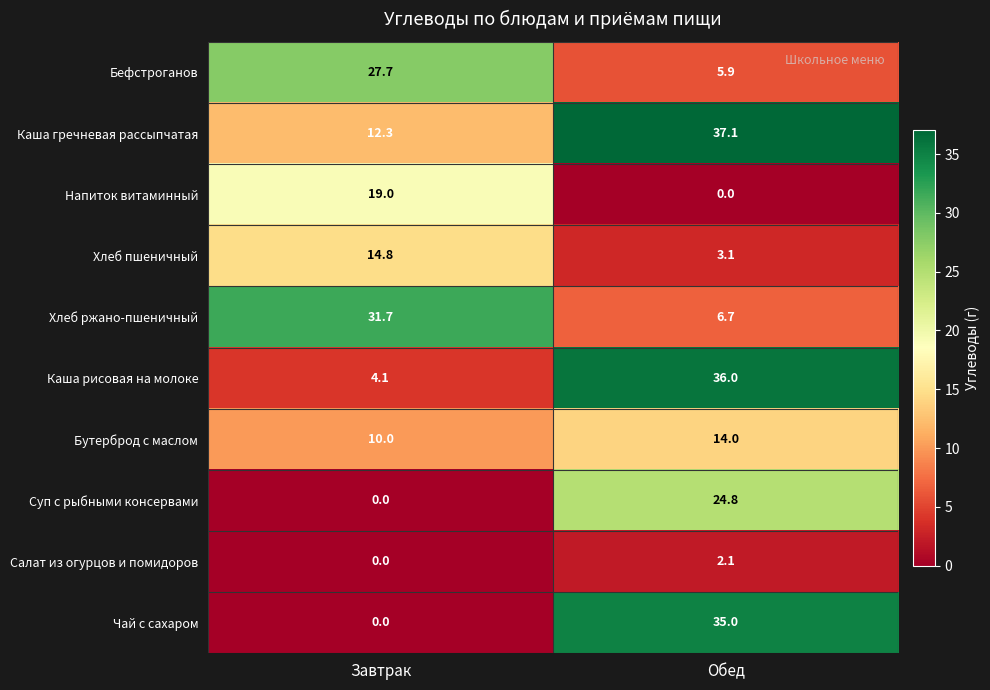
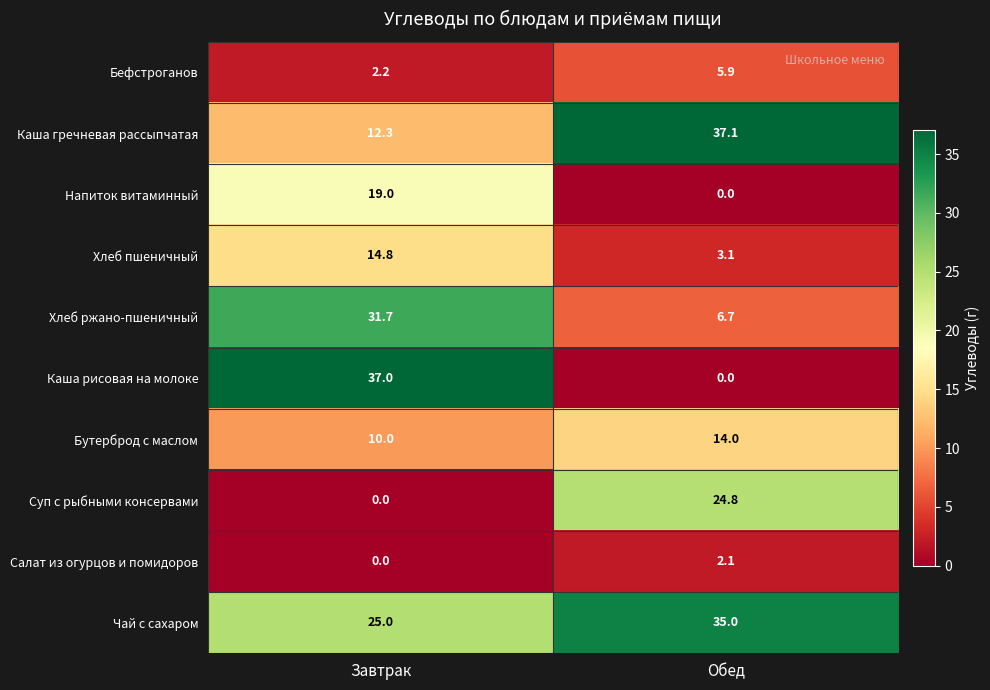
  {
    "Бефстроганов": {
-     "Завтрак": 27.7
+     "Завтрак": 2.2
    },
    "Каша гречневая рассыпчатая": {
      "Завтрак": 12.3,
      "Обед": 37.1
    },
    "Напиток витаминный": {
      "Завтрак": 19.0,
      "Обед": 0.0
    },
    "Хлеб пшеничный": {
      "Завтрак": 14.8,
      "Обед": 3.1
    },
    "Хлеб ржано-пшеничный": {
      "Завтрак": 31.7,
      "Обед": 6.7
    },
    "Каша рисовая на молоке": {
-     "Завтрак": 4.1,
-     "Обед": 36.0
+     "Завтрак": 37.0,
+     "Обед": 0.0
    },
    "Бутерброд с маслом": {
      "Завтрак": 10.0,
      "Обед": 14.0
    },
    "Суп с рыбными консервами": {
      "Завтрак": 0.0,
      "Обед": 24.8
    },
    "Салат из огурцов и помидоров": {
      "Завтрак": 0.0,
      "Обед": 2.1
    },
    "Чай с сахаром": {
-     "Завтрак": 0.0,
+     "Завтрак": 25.0,
      "Обед": 35.0
    }
  }
